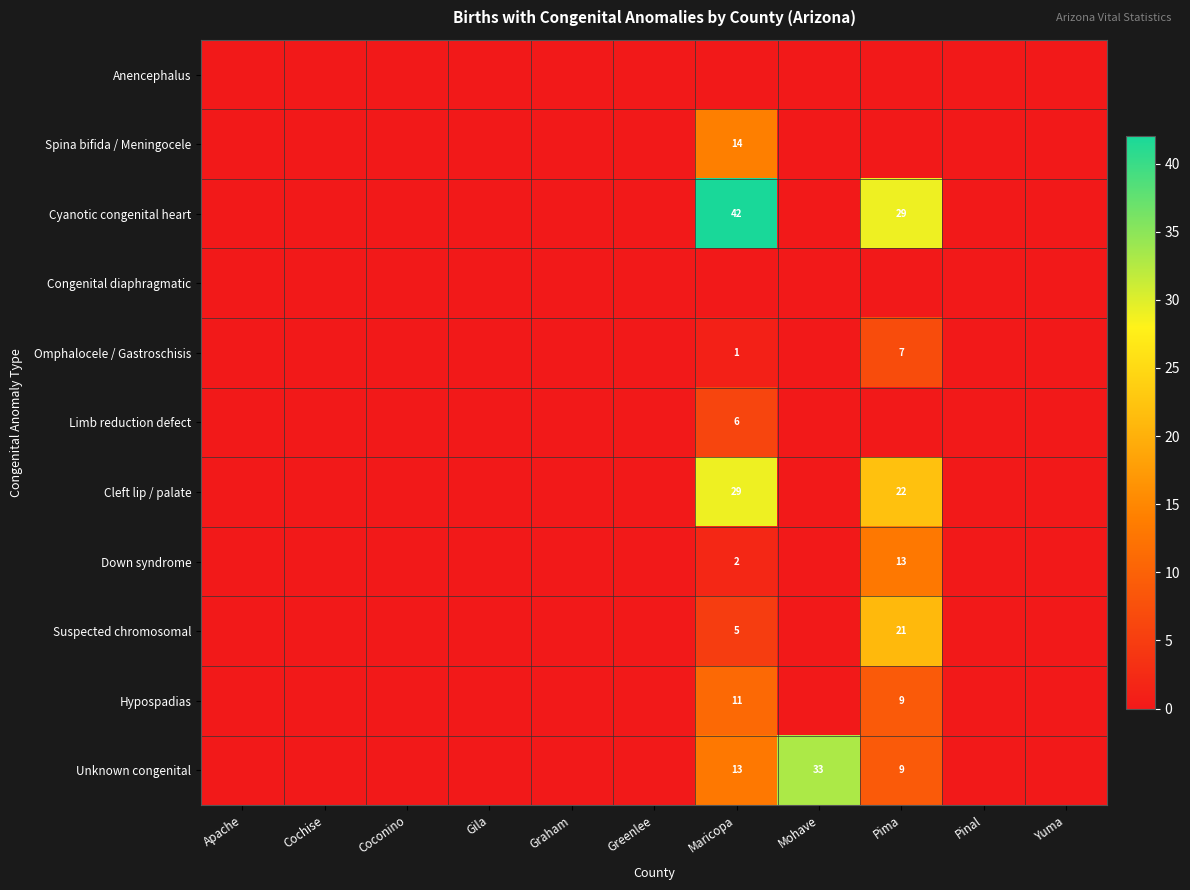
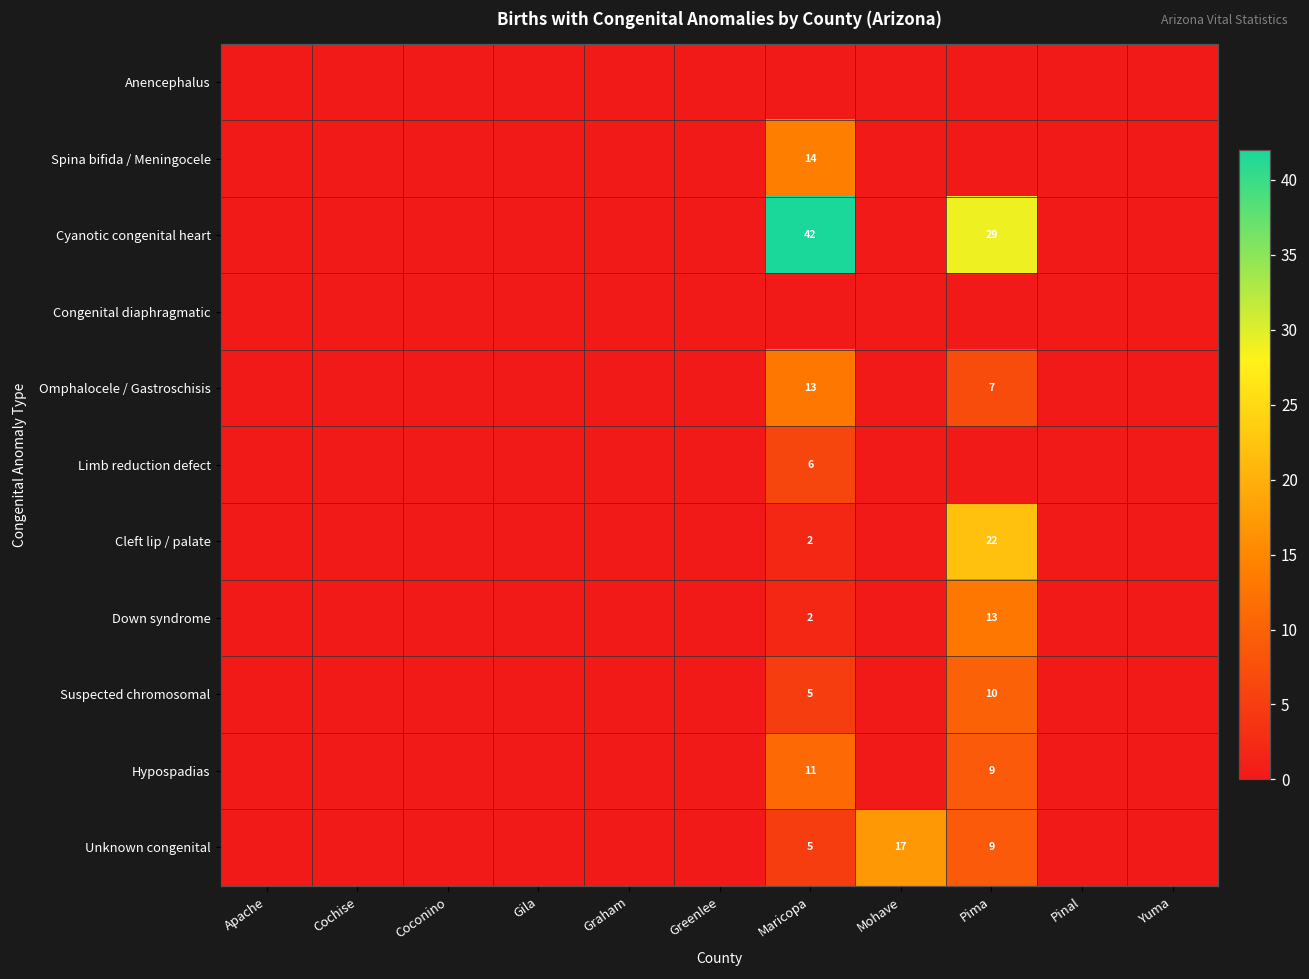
  {
    "Spina bifida / Meningocele": {
      "Maricopa": 14
    },
    "Cyanotic congenital heart": {
      "Maricopa": 42,
      "Pima": 29
    },
    "Omphalocele / Gastroschisis": {
-     "Maricopa": 1,
+     "Maricopa": 13,
      "Pima": 7
    },
    "Limb reduction defect": {
      "Maricopa": 6
    },
    "Cleft lip / palate": {
-     "Maricopa": 29,
+     "Maricopa": 2,
      "Pima": 22
    },
    "Down syndrome": {
      "Maricopa": 2,
      "Pima": 13
    },
    "Suspected chromosomal": {
      "Maricopa": 5,
-     "Pima": 21
+     "Pima": 10
    },
    "Hypospadias": {
      "Maricopa": 11,
      "Pima": 9
    },
    "Unknown congenital": {
-     "Maricopa": 13,
-     "Mohave": 33,
+     "Maricopa": 5,
+     "Mohave": 17,
      "Pima": 9
    }
  }
